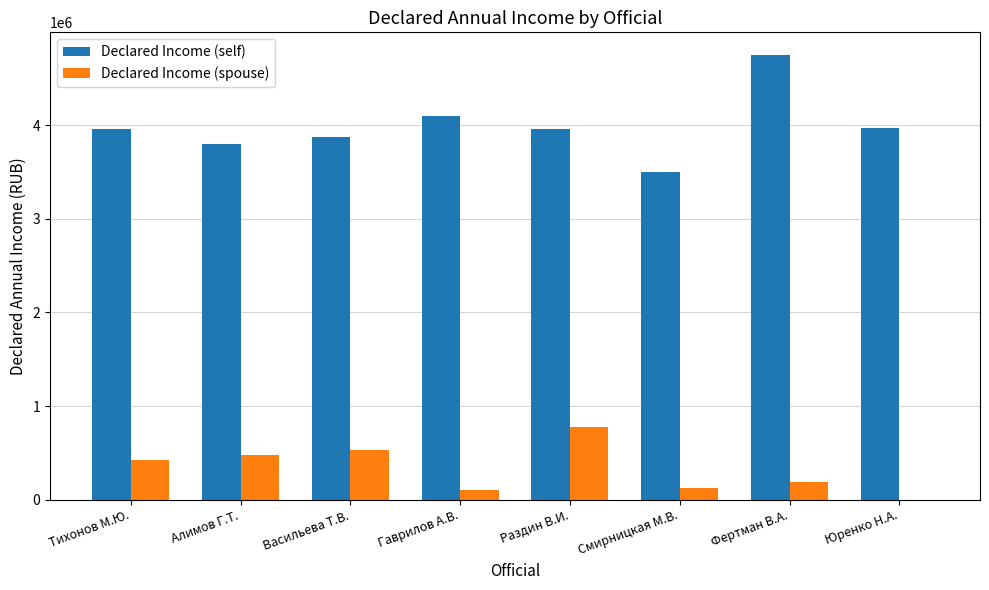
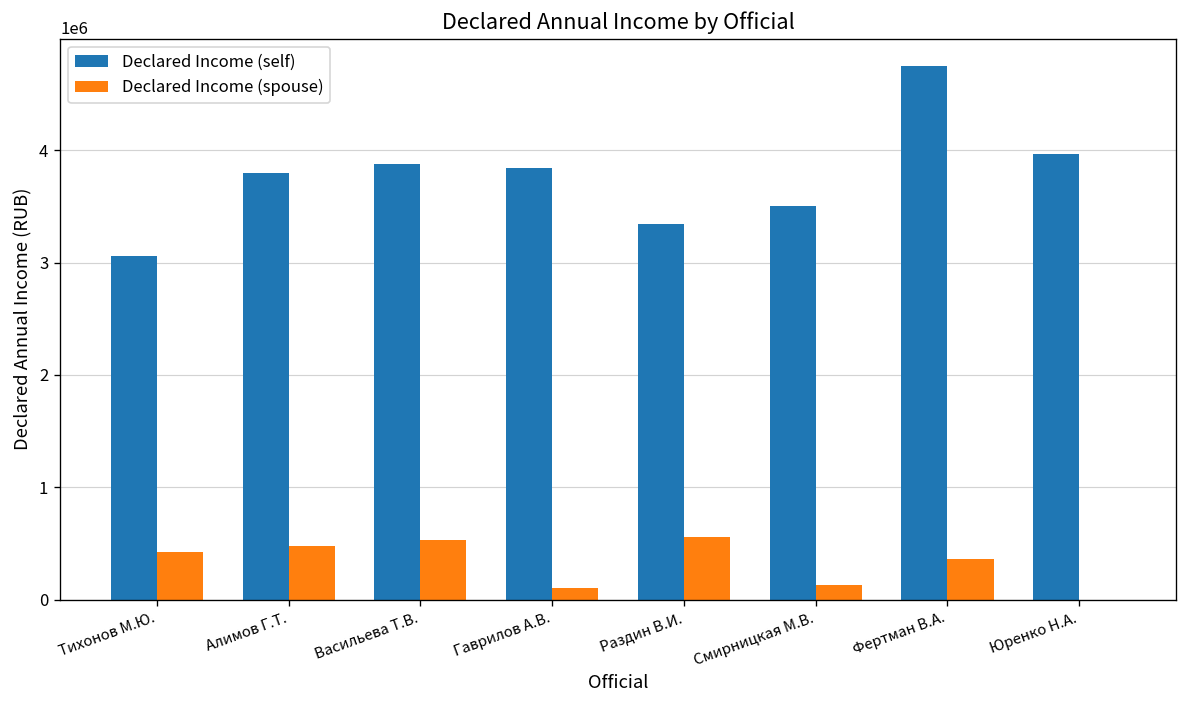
  {
    "Declared Income (self)": {
-     "Тихонов М.Ю.": 4000000,
+     "Тихонов М.Ю.": 3100000,
      "Алимов Г.Т.": 3800000,
      "Васильева Т.В.": 3900000,
-     "Гаврилов А.В.": 4100000,
-     "Раздин В.И.": 4000000,
+     "Гаврилов А.В.": 3800000,
+     "Раздин В.И.": 3300000,
      "Смирницкая М.В.": 3500000,
      "Фертман В.А.": 4800000,
      "Юренко Н.А.": 4000000
    },
    "Declared Income (spouse)": {
      "Тихонов М.Ю.": 400000,
      "Алимов Г.Т.": 500000,
      "Васильева Т.В.": 500000,
      "Гаврилов А.В.": 100000,
-     "Раздин В.И.": 800000,
+     "Раздин В.И.": 600000,
      "Смирницкая М.В.": 100000,
-     "Фертман В.А.": 200000,
+     "Фертман В.А.": 400000,
      "Юренко Н.А.": 0
    }
  }
